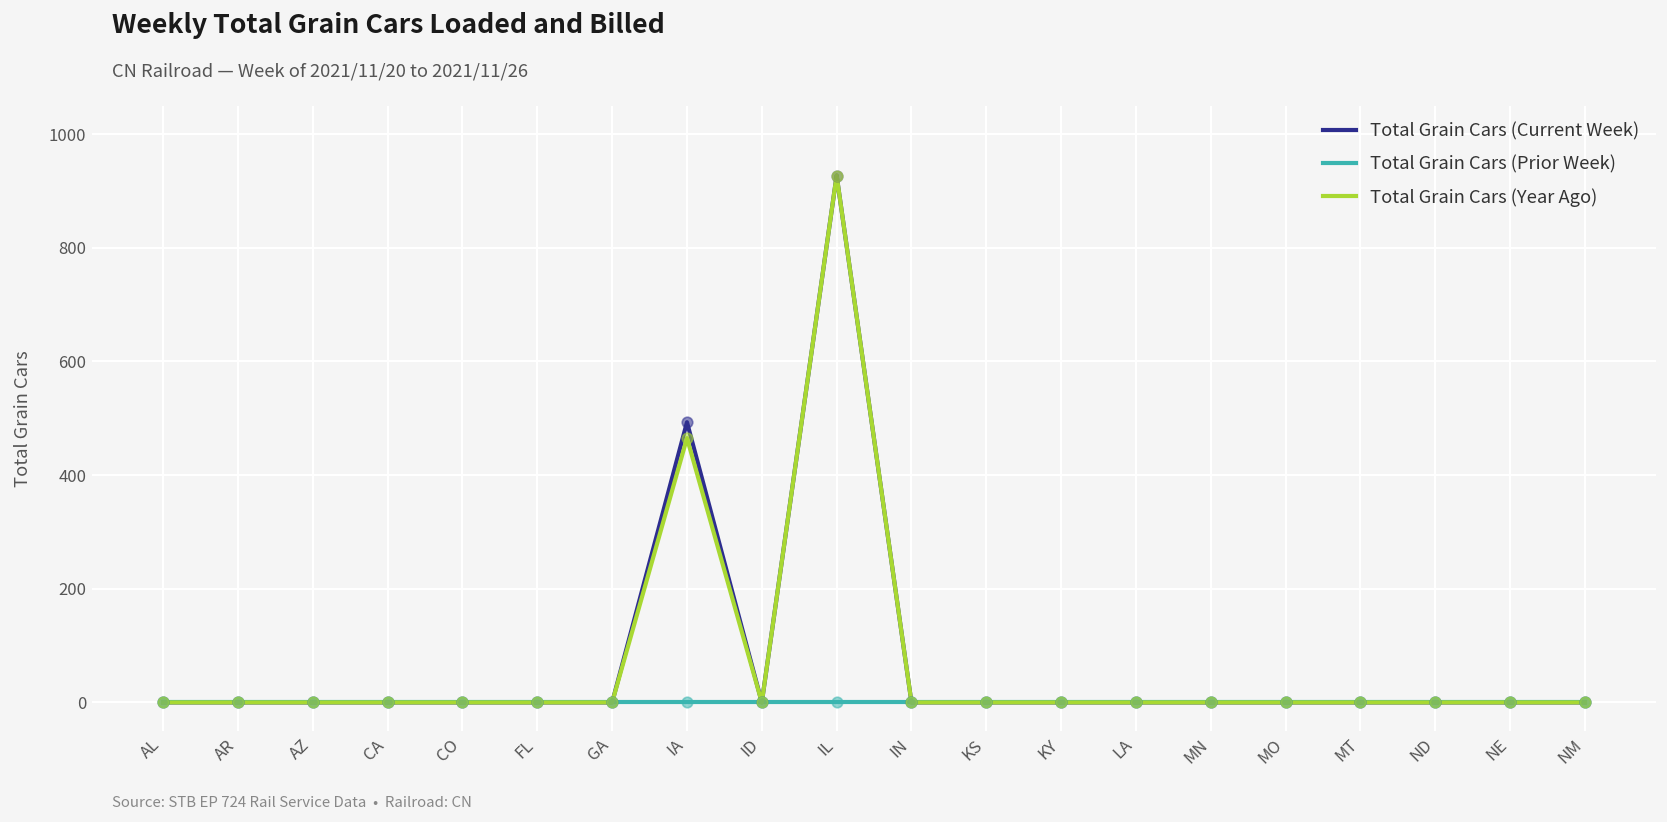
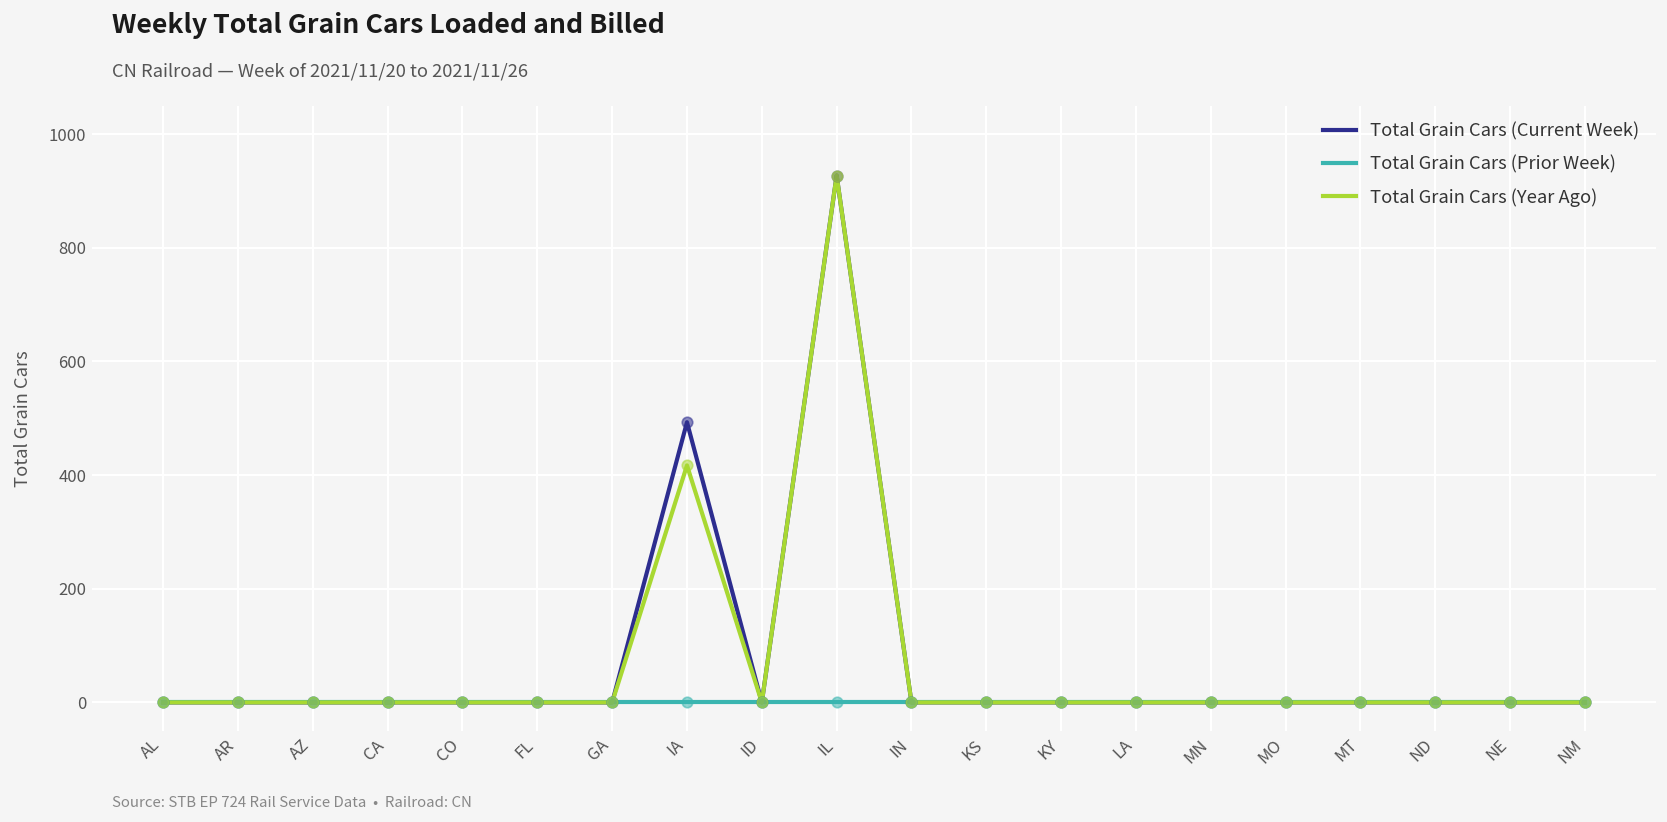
  {
    "Total Grain Cars (Current Week)": {
      "IA": 490
    },
    "Total Grain Cars (Prior Week)": {
      "IA": 0,
      "IL": 0
    },
    "Total Grain Cars (Year Ago)": {
-     "IA": 470
+     "IA": 420
    }
  }
